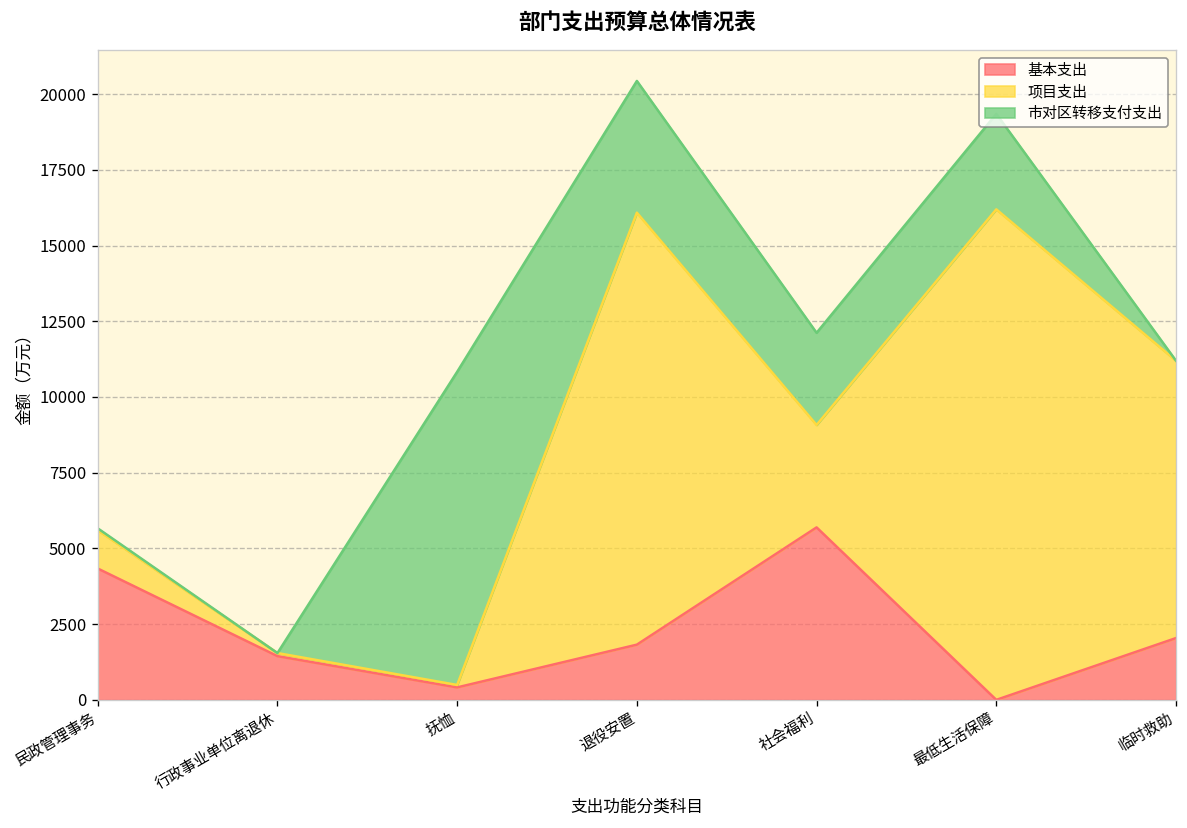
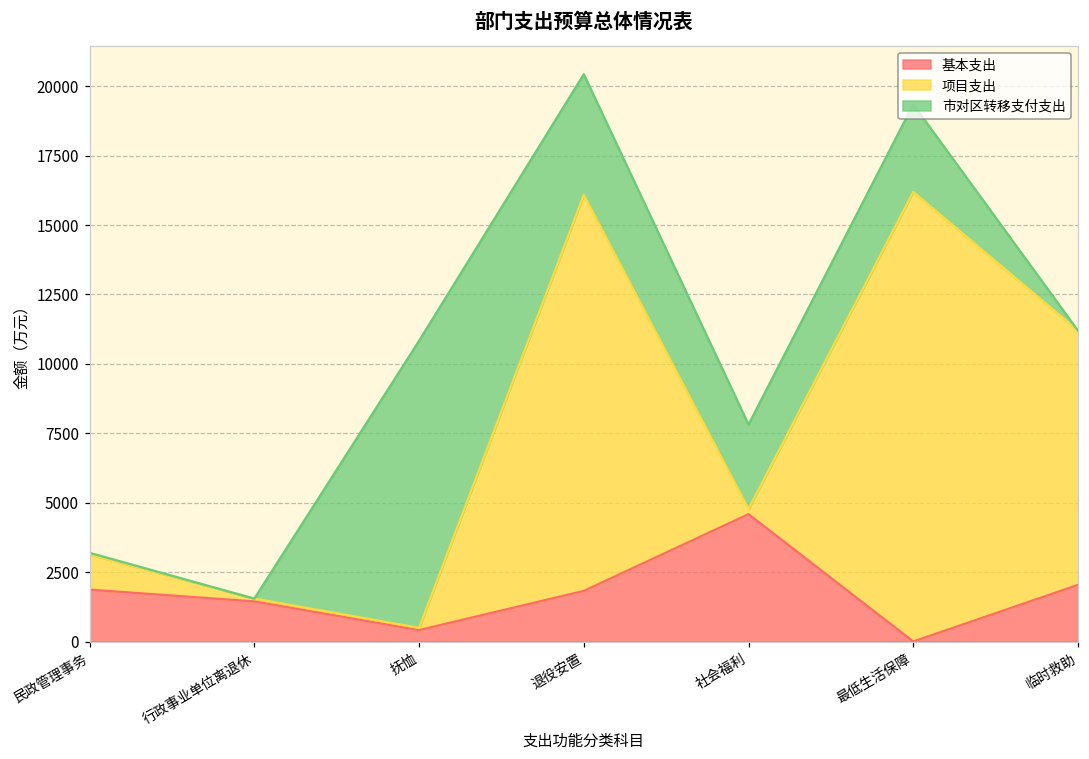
  {
    "基本支出": {
-     "民政管理事务": 4300,
+     "民政管理事务": 1900,
      "行政事业单位离退休": 1400,
      "退役安置": 1800,
-     "社会福利": 5700,
+     "社会福利": 4600,
      "最低生活保障": 0,
      "临时救助": 2000
    },
    "项目支出": {
      "退役安置": 14300,
-     "社会福利": 3400,
+     "社会福利": 200,
      "最低生活保障": 16200
    },
    "市对区转移支付支出": {
      "抚恤": 10300,
      "退役安置": 4300,
      "社会福利": 3000
    }
  }
